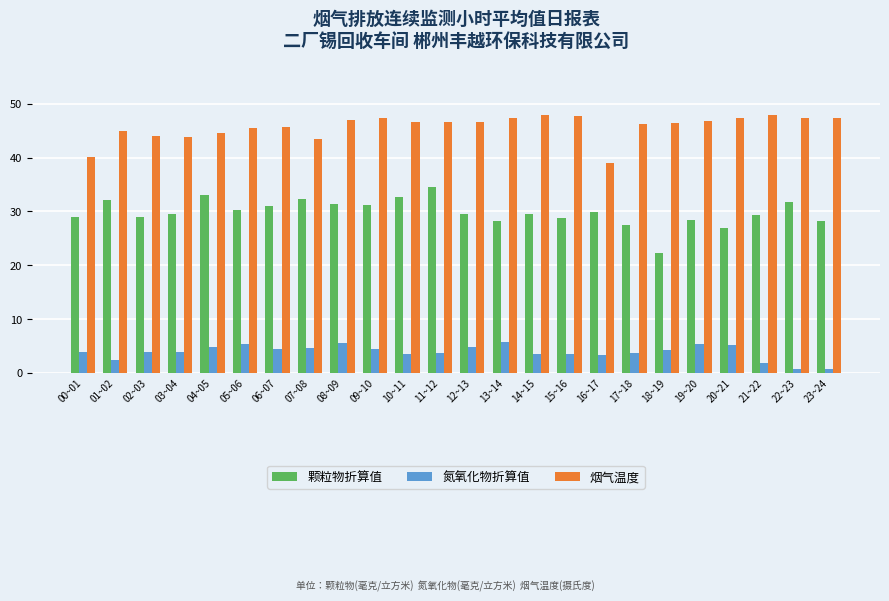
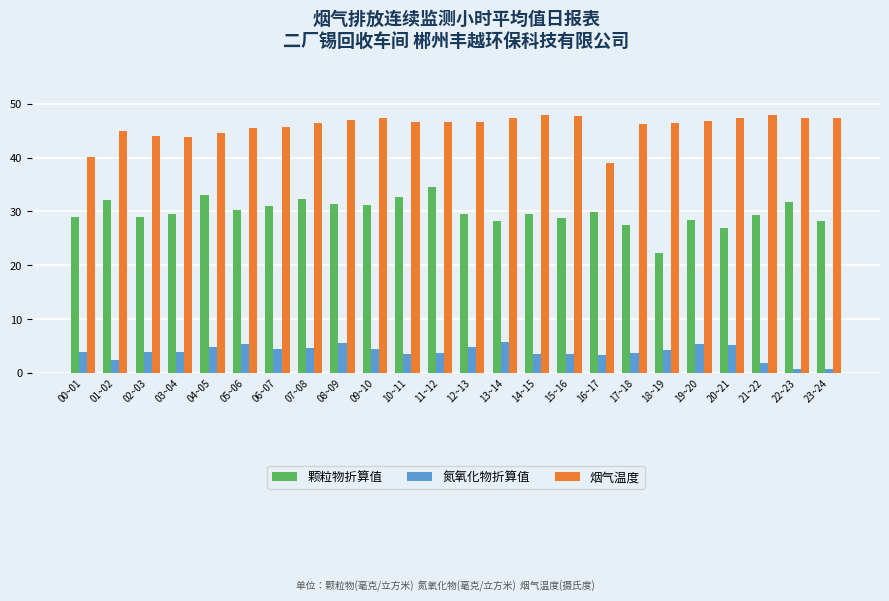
  {
    "颗粒物折算值": {
      "00~01": 29,
      "01~02": 32,
      "02~03": 29,
      "03~04": 29,
      "04~05": 33,
      "05~06": 30,
      "06~07": 31,
      "07~08": 32,
      "08~09": 31,
      "09~10": 31,
      "10~11": 33,
      "11~12": 35,
      "12~13": 29,
      "13~14": 28,
      "14~15": 30,
      "15~16": 29,
      "16~17": 30,
      "17~18": 28,
      "18~19": 22,
      "19~20": 28,
      "20~21": 27,
      "21~22": 29,
      "22~23": 32,
      "23~24": 28
    },
    "氮氧化物折算值": {
      "00~01": 4,
      "01~02": 2,
      "02~03": 4,
      "03~04": 4,
      "04~05": 5,
      "05~06": 5,
      "06~07": 5,
      "07~08": 5,
      "08~09": 6,
      "09~10": 4,
      "10~11": 4,
      "11~12": 4,
      "12~13": 5,
      "13~14": 6,
      "14~15": 3,
      "15~16": 3,
      "16~17": 3,
      "17~18": 4,
      "18~19": 4,
      "19~20": 5,
      "20~21": 5,
      "21~22": 2,
      "22~23": 1,
      "23~24": 1
    },
    "烟气温度": {
      "00~01": 40,
      "01~02": 45,
      "02~03": 44,
      "03~04": 44,
      "04~05": 45,
      "05~06": 45,
      "06~07": 46,
-     "07~08": 43,
+     "07~08": 46,
      "08~09": 47,
      "09~10": 47,
      "10~11": 47,
      "11~12": 47,
      "12~13": 47,
      "13~14": 47,
      "14~15": 48,
      "15~16": 48,
      "16~17": 39,
      "17~18": 46,
      "18~19": 46,
      "19~20": 47,
      "20~21": 47,
      "21~22": 48,
      "22~23": 47,
      "23~24": 47
    }
  }
